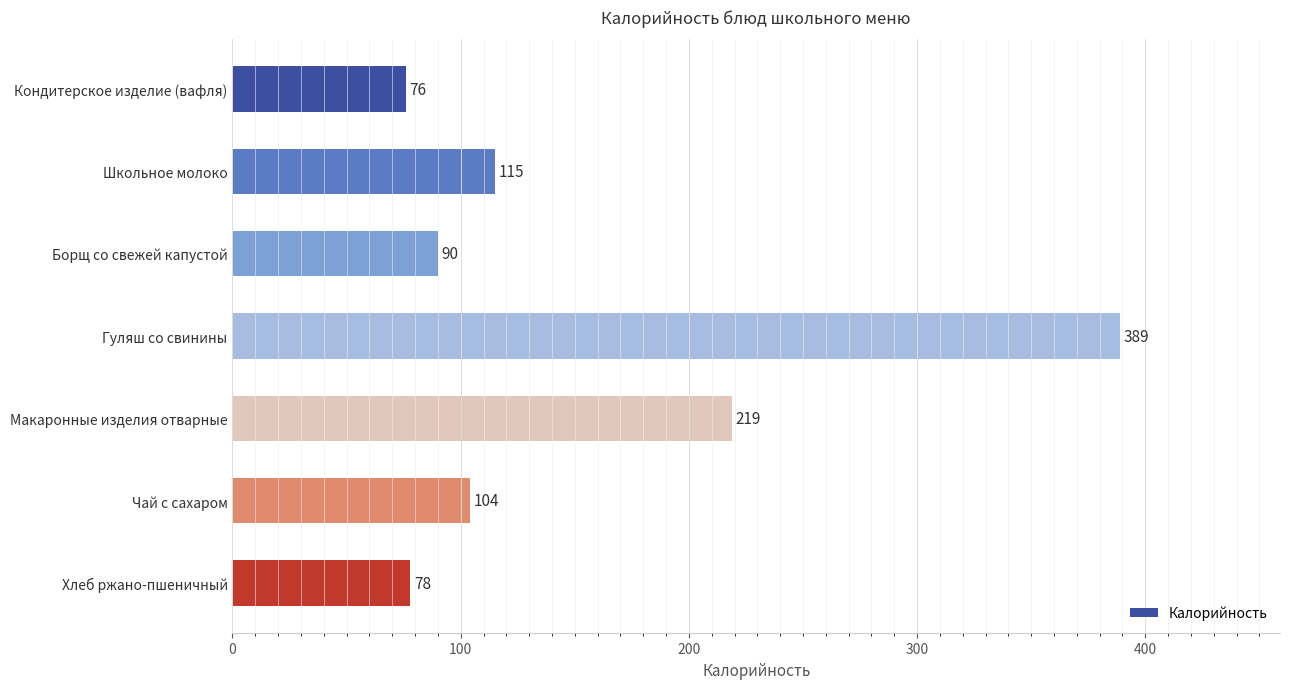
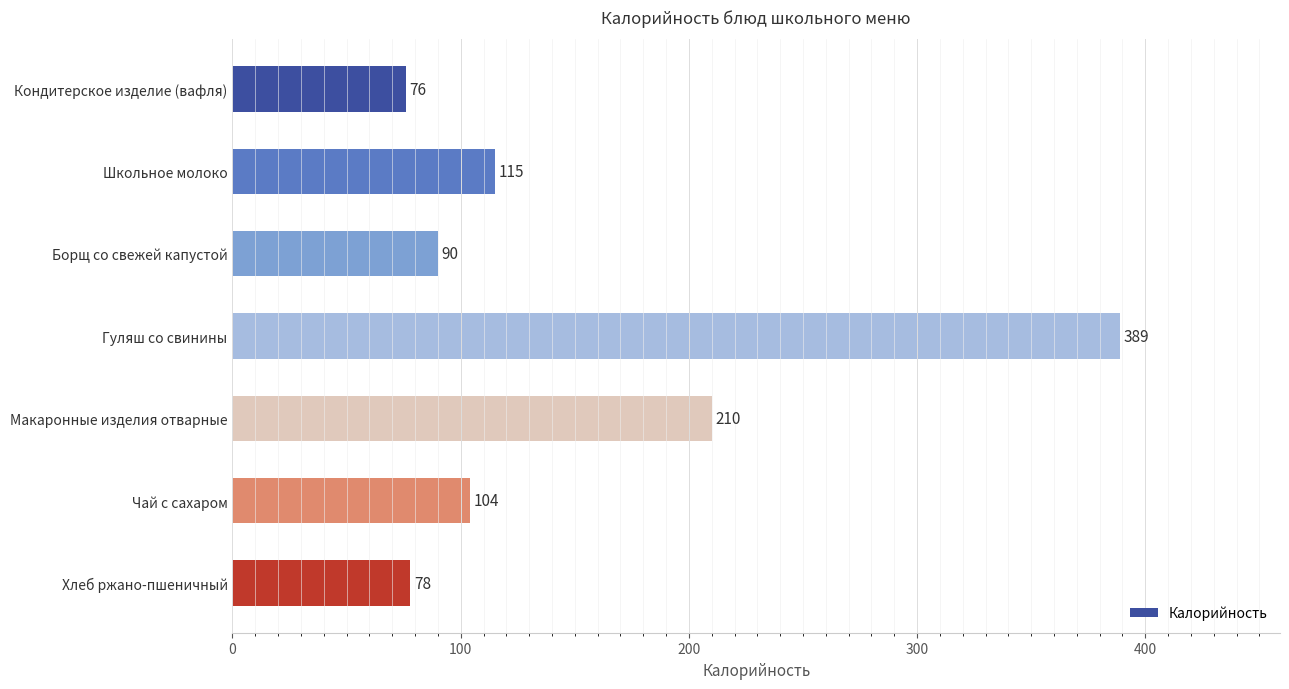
  {
    "Кондитерское изделие (вафля)": 76,
    "Школьное молоко": 115,
    "Борщ со свежей капустой": 90,
    "Гуляш со свинины": 389,
-   "Макаронные изделия отварные": 219,
+   "Макаронные изделия отварные": 210,
    "Чай с сахаром": 104,
    "Хлеб ржано-пшеничный": 78
  }
